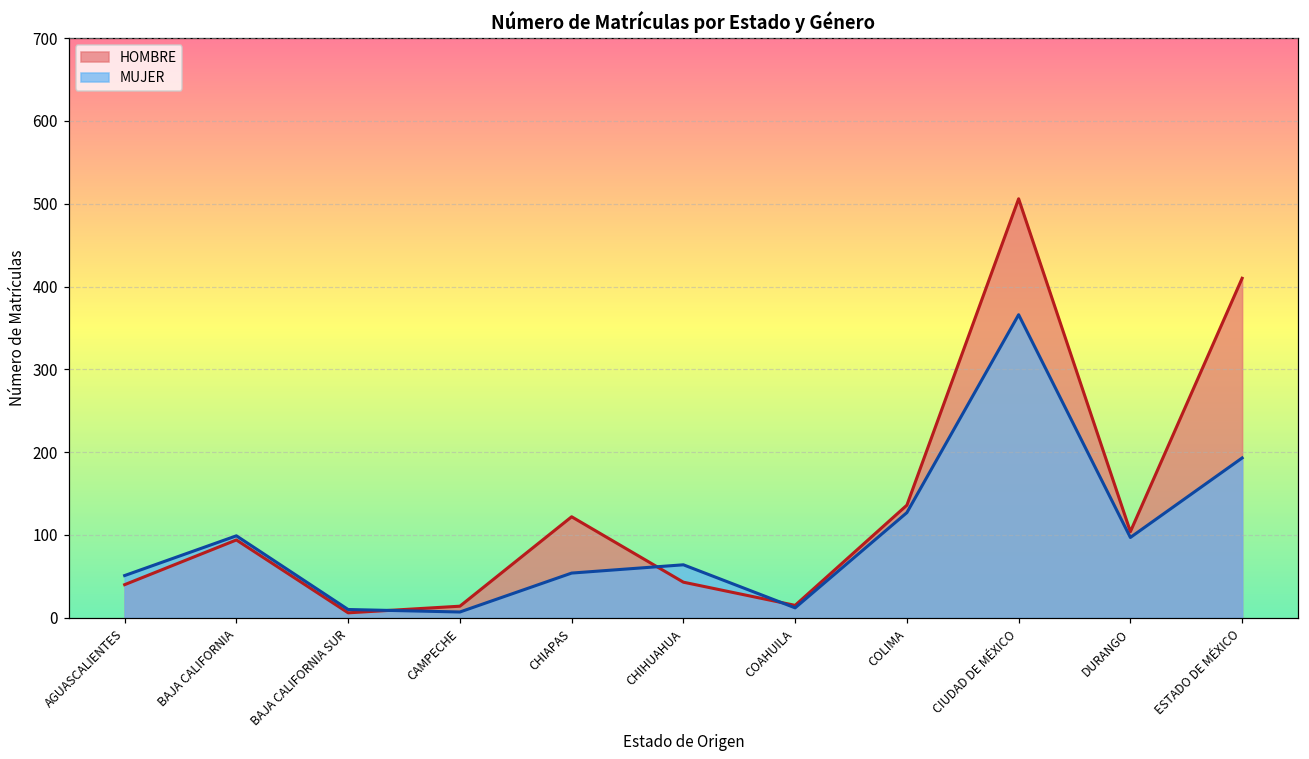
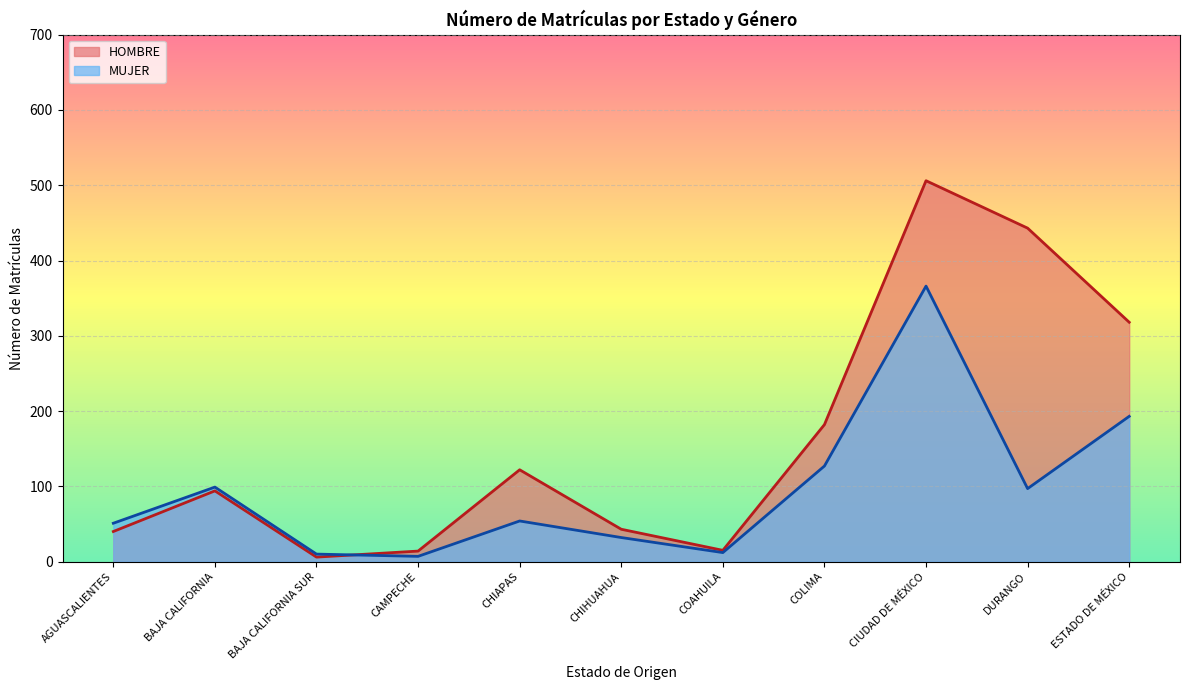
  {
    "HOMBRE": {
      "AGUASCALIENTES": 40,
      "BAJA CALIFORNIA": 90,
      "BAJA CALIFORNIA SUR": 10,
      "CAMPECHE": 10,
      "CHIAPAS": 120,
      "CHIHUAHUA": 40,
-     "COLIMA": 140,
+     "COLIMA": 180,
      "CIUDAD DE MÉXICO": 510,
-     "DURANGO": 100,
-     "ESTADO DE MÉXICO": 410
+     "DURANGO": 440,
+     "ESTADO DE MÉXICO": 320
    },
    "MUJER": {
      "AGUASCALIENTES": 50,
      "BAJA CALIFORNIA": 100,
      "BAJA CALIFORNIA SUR": 10,
      "CAMPECHE": 10,
      "CHIAPAS": 50,
-     "CHIHUAHUA": 60,
+     "CHIHUAHUA": 30,
      "COLIMA": 130,
      "CIUDAD DE MÉXICO": 370,
      "DURANGO": 100,
      "ESTADO DE MÉXICO": 190
    }
  }
